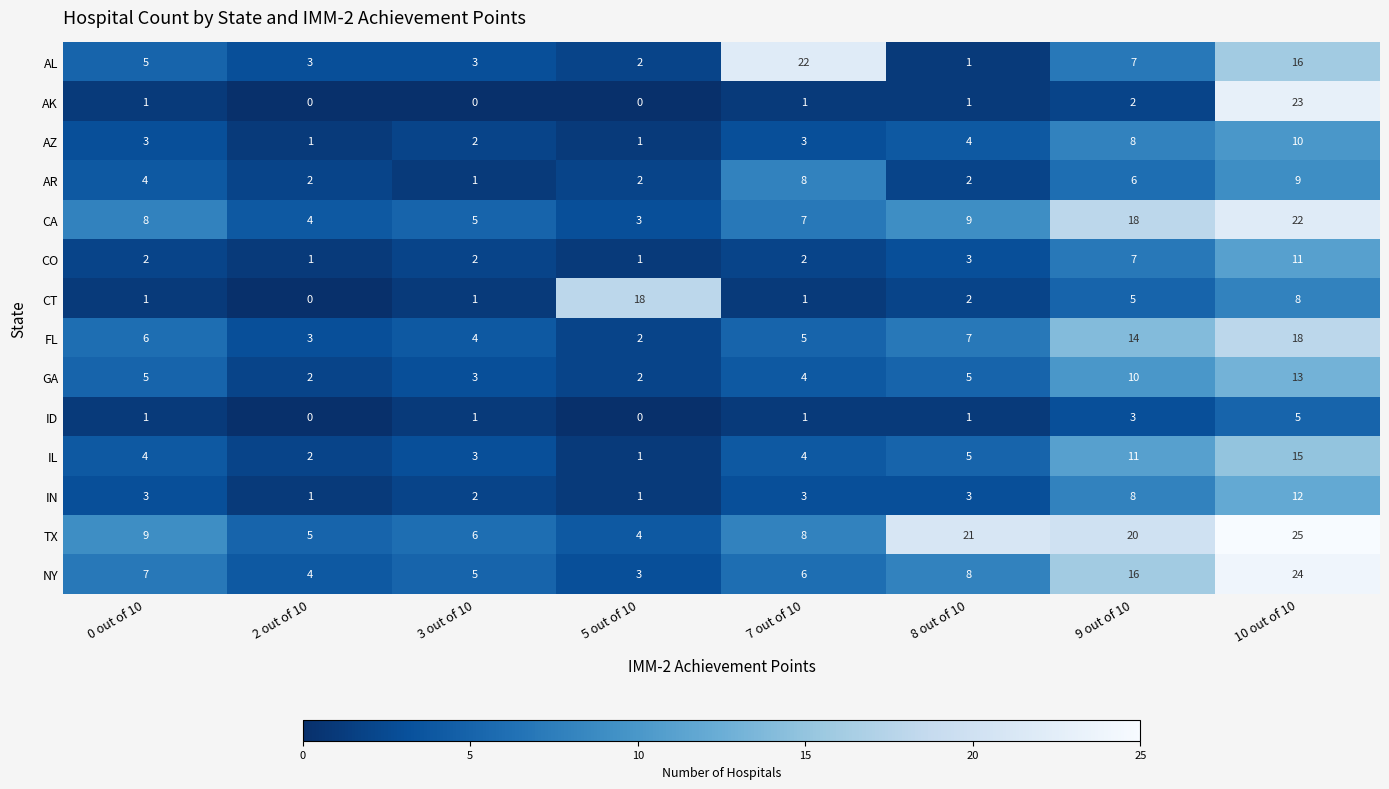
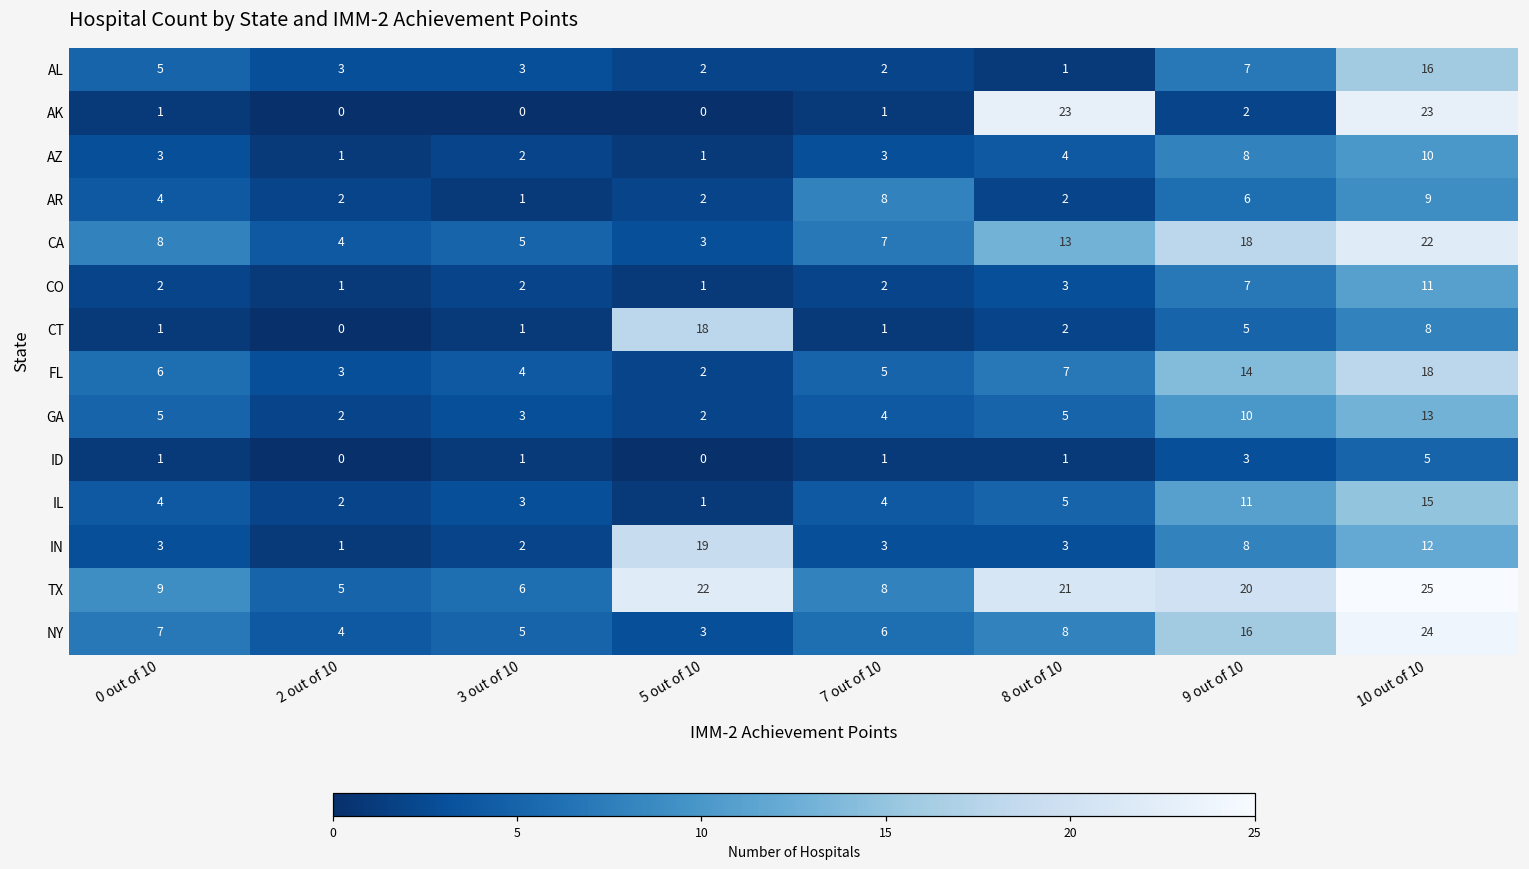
  {
    "AL": {
      "0 out of 10": 5,
      "2 out of 10": 3,
      "3 out of 10": 3,
      "5 out of 10": 2,
-     "7 out of 10": 22,
+     "7 out of 10": 2,
      "8 out of 10": 1,
      "9 out of 10": 7,
      "10 out of 10": 16
    },
    "AK": {
      "0 out of 10": 1,
      "2 out of 10": 0,
      "3 out of 10": 0,
      "5 out of 10": 0,
      "7 out of 10": 1,
-     "8 out of 10": 1,
+     "8 out of 10": 23,
      "9 out of 10": 2,
      "10 out of 10": 23
    },
    "AZ": {
      "0 out of 10": 3,
      "2 out of 10": 1,
      "3 out of 10": 2,
      "5 out of 10": 1,
      "7 out of 10": 3,
      "8 out of 10": 4,
      "9 out of 10": 8,
      "10 out of 10": 10
    },
    "AR": {
      "0 out of 10": 4,
      "2 out of 10": 2,
      "3 out of 10": 1,
      "5 out of 10": 2,
      "7 out of 10": 8,
      "8 out of 10": 2,
      "9 out of 10": 6,
      "10 out of 10": 9
    },
    "CA": {
      "0 out of 10": 8,
      "2 out of 10": 4,
      "3 out of 10": 5,
      "5 out of 10": 3,
      "7 out of 10": 7,
-     "8 out of 10": 9,
+     "8 out of 10": 13,
      "9 out of 10": 18,
      "10 out of 10": 22
    },
    "CO": {
      "0 out of 10": 2,
      "2 out of 10": 1,
      "3 out of 10": 2,
      "5 out of 10": 1,
      "7 out of 10": 2,
      "8 out of 10": 3,
      "9 out of 10": 7,
      "10 out of 10": 11
    },
    "CT": {
      "0 out of 10": 1,
      "2 out of 10": 0,
      "3 out of 10": 1,
      "5 out of 10": 18,
      "7 out of 10": 1,
      "8 out of 10": 2,
      "9 out of 10": 5,
      "10 out of 10": 8
    },
    "FL": {
      "0 out of 10": 6,
      "2 out of 10": 3,
      "3 out of 10": 4,
      "5 out of 10": 2,
      "7 out of 10": 5,
      "8 out of 10": 7,
      "9 out of 10": 14,
      "10 out of 10": 18
    },
    "GA": {
      "0 out of 10": 5,
      "2 out of 10": 2,
      "3 out of 10": 3,
      "5 out of 10": 2,
      "7 out of 10": 4,
      "8 out of 10": 5,
      "9 out of 10": 10,
      "10 out of 10": 13
    },
    "ID": {
      "0 out of 10": 1,
      "2 out of 10": 0,
      "3 out of 10": 1,
      "5 out of 10": 0,
      "7 out of 10": 1,
      "8 out of 10": 1,
      "9 out of 10": 3,
      "10 out of 10": 5
    },
    "IL": {
      "0 out of 10": 4,
      "2 out of 10": 2,
      "3 out of 10": 3,
      "5 out of 10": 1,
      "7 out of 10": 4,
      "8 out of 10": 5,
      "9 out of 10": 11,
      "10 out of 10": 15
    },
    "IN": {
      "0 out of 10": 3,
      "2 out of 10": 1,
      "3 out of 10": 2,
-     "5 out of 10": 1,
+     "5 out of 10": 19,
      "7 out of 10": 3,
      "8 out of 10": 3,
      "9 out of 10": 8,
      "10 out of 10": 12
    },
    "TX": {
      "0 out of 10": 9,
      "2 out of 10": 5,
      "3 out of 10": 6,
-     "5 out of 10": 4,
+     "5 out of 10": 22,
      "7 out of 10": 8,
      "8 out of 10": 21,
      "9 out of 10": 20,
      "10 out of 10": 25
    },
    "NY": {
      "0 out of 10": 7,
      "2 out of 10": 4,
      "3 out of 10": 5,
      "5 out of 10": 3,
      "7 out of 10": 6,
      "8 out of 10": 8,
      "9 out of 10": 16,
      "10 out of 10": 24
    }
  }
